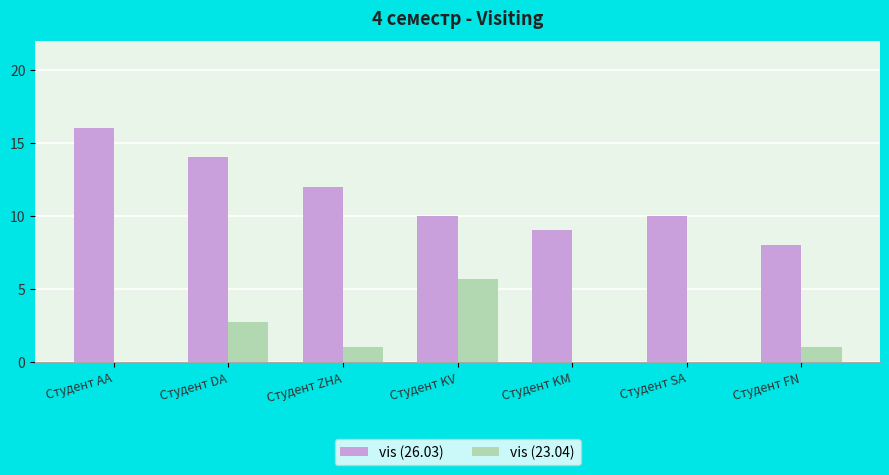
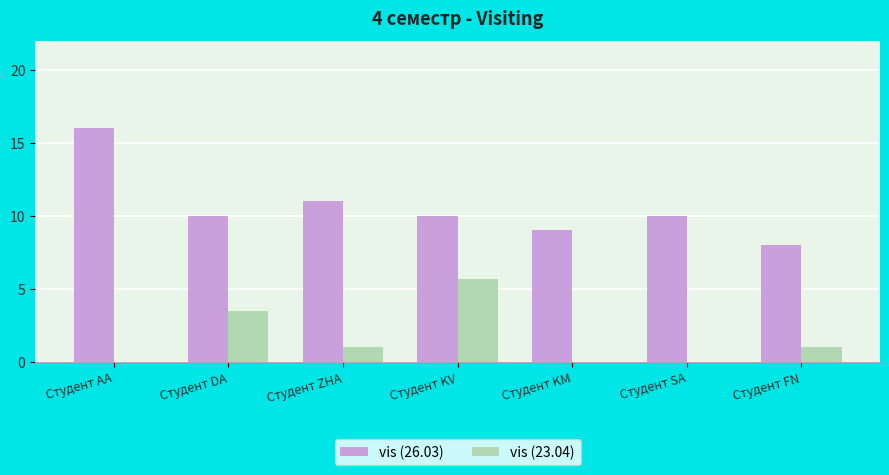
  {
    "vis (26.03)": {
      "Студент AA": 16,
-     "Студент DA": 14,
-     "Студент ZHA": 12,
+     "Студент DA": 10,
+     "Студент ZHA": 11,
      "Студент KV": 10,
      "Студент KM": 9,
      "Студент SA": 10,
      "Студент FN": 8
    },
    "vis (23.04)": {
      "Студент AA": 0.0,
-     "Студент DA": 2.7,
+     "Студент DA": 3.5,
      "Студент ZHA": 1.0,
      "Студент KV": 5.7,
      "Студент KM": 0.0,
      "Студент SA": 0.0,
      "Студент FN": 1.0
    }
  }
